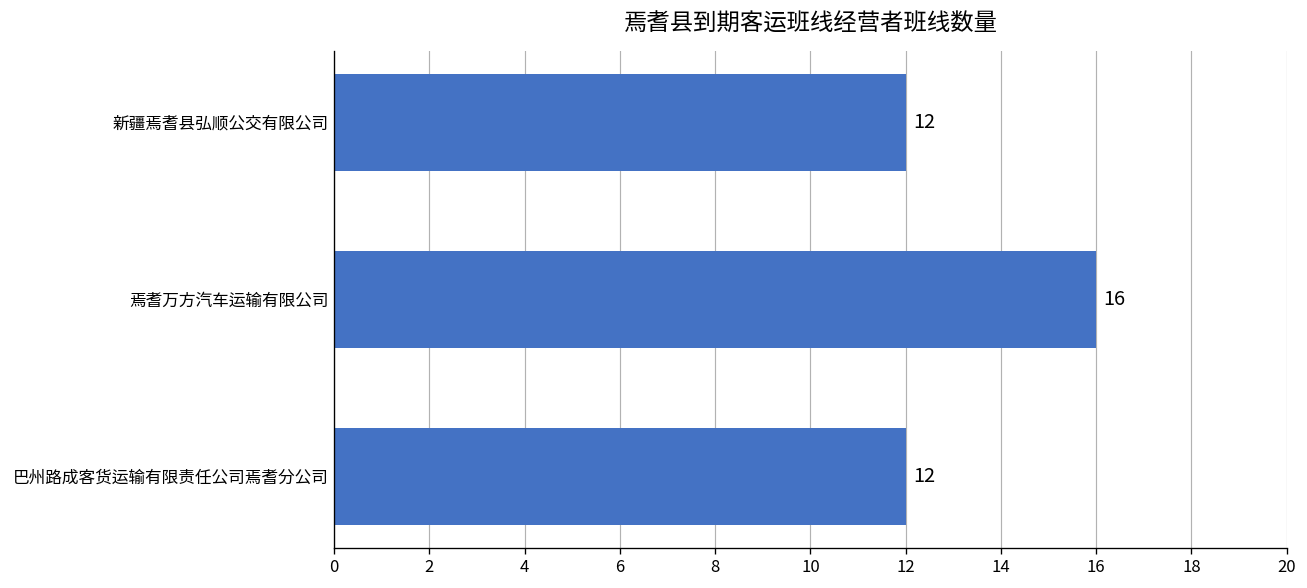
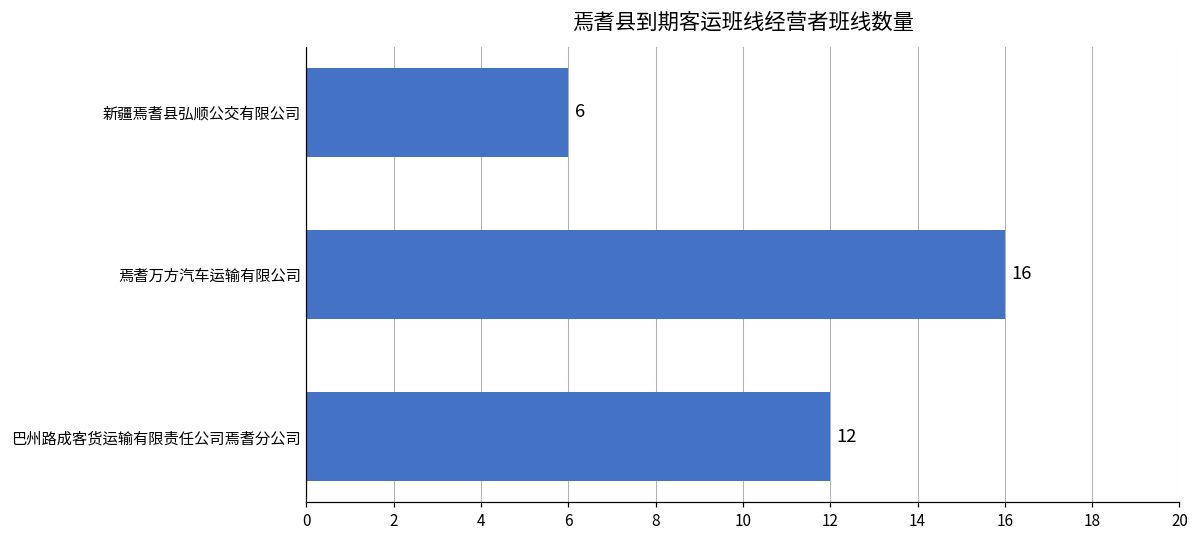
  {
-   "新疆焉耆县弘顺公交有限公司": 12,
+   "新疆焉耆县弘顺公交有限公司": 6,
    "焉耆万方汽车运输有限公司": 16,
    "巴州路成客货运输有限责任公司焉耆分公司": 12
  }
